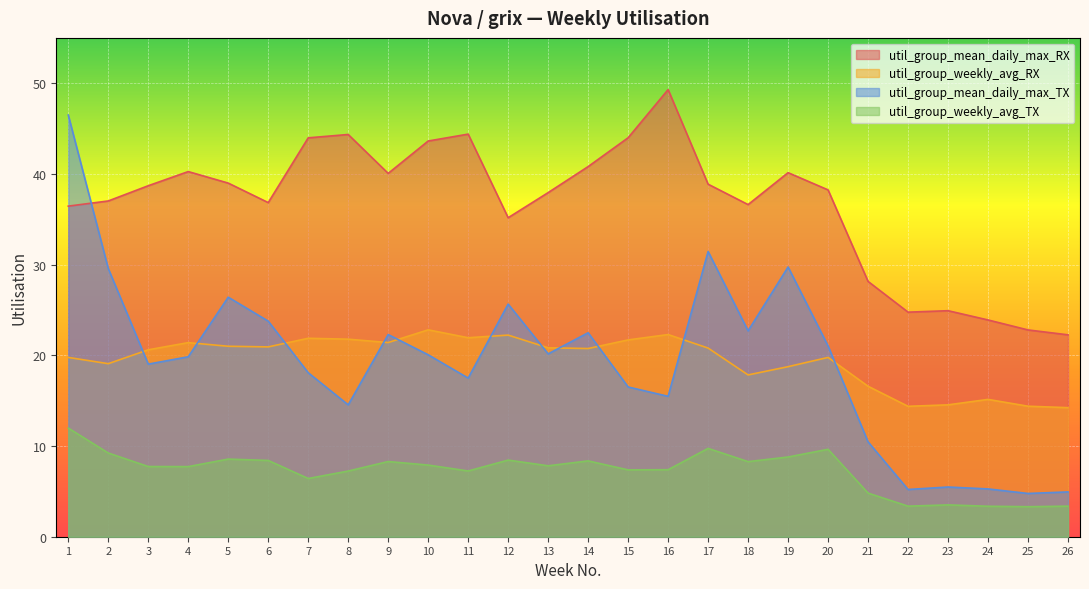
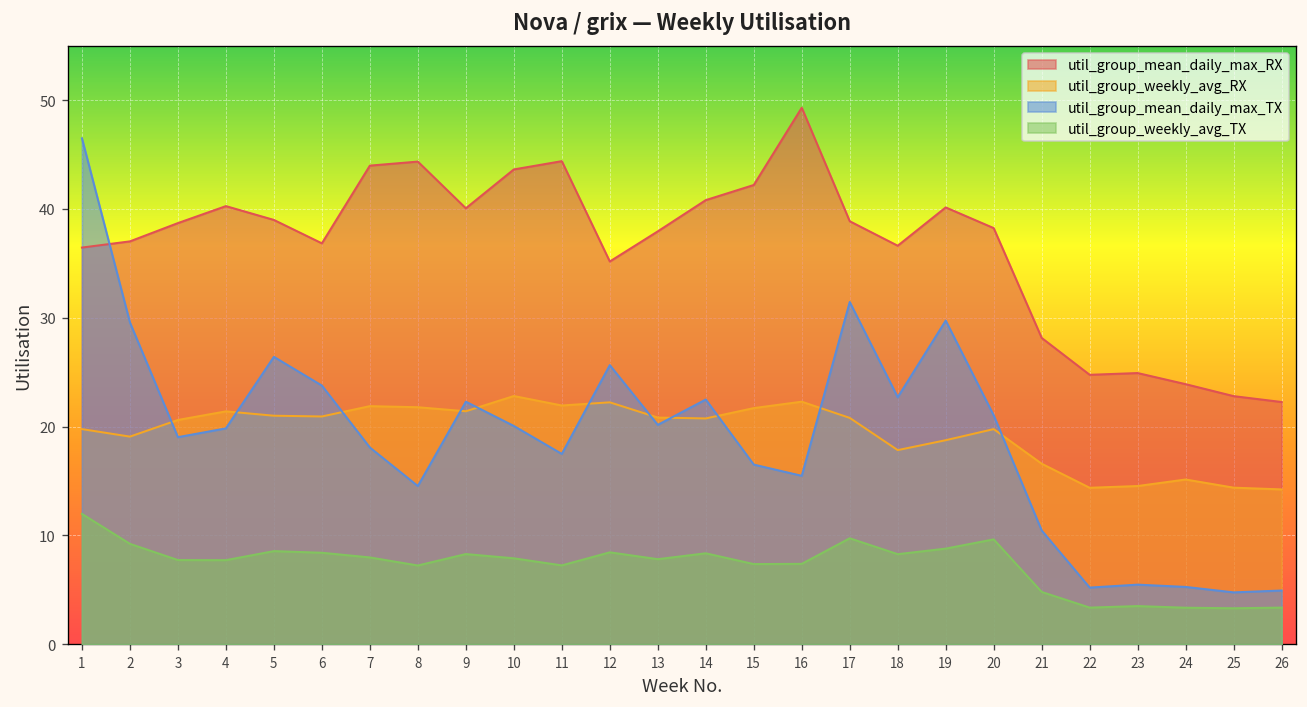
  {
    "util_group_mean_daily_max_RX": {
      "1": 36,
      "2": 37,
      "3": 39,
      "4": 40,
      "5": 39,
      "6": 37,
      "7": 44,
      "8": 44,
      "9": 40,
      "10": 44,
      "11": 44,
      "12": 35,
      "13": 38,
      "14": 41,
-     "15": 44,
+     "15": 42,
      "16": 49,
      "17": 39,
      "18": 37,
      "19": 40,
      "20": 38,
      "21": 28,
      "22": 25,
      "23": 25,
      "24": 24,
      "25": 23,
      "26": 22
    },
    "util_group_weekly_avg_RX": {
      "1": 20,
      "2": 19,
      "3": 21,
      "4": 21,
      "5": 21,
      "6": 21,
      "7": 22,
      "8": 22,
      "9": 21,
      "10": 23,
      "11": 22,
      "12": 22,
      "13": 21,
      "14": 21,
      "15": 22,
      "16": 22,
      "17": 21,
      "18": 18,
      "19": 19,
      "20": 20,
      "21": 17,
      "22": 14,
      "23": 15,
      "24": 15,
      "25": 14,
      "26": 14
    },
    "util_group_mean_daily_max_TX": {
      "1": 46,
      "2": 30,
      "3": 19,
      "4": 20,
      "5": 26,
      "6": 24,
      "7": 18,
      "8": 15,
      "9": 22,
      "10": 20,
      "11": 17,
      "12": 26,
      "13": 20,
      "14": 22,
      "15": 17,
      "16": 15,
      "17": 31,
      "18": 23,
      "19": 30,
      "20": 21,
      "21": 10,
      "22": 5,
      "23": 5,
      "24": 5,
      "25": 5,
      "26": 5
    },
    "util_group_weekly_avg_TX": {
      "1": 12,
      "2": 9,
      "3": 8,
      "4": 8,
      "5": 9,
      "6": 8,
-     "7": 6,
+     "7": 8,
      "8": 7,
      "9": 8,
      "10": 8,
      "11": 7,
      "12": 8,
      "13": 8,
      "14": 8,
      "15": 7,
      "16": 7,
      "17": 10,
      "18": 8,
      "19": 9,
      "20": 10,
      "21": 5,
      "22": 3,
      "23": 4,
      "24": 3,
      "25": 3,
      "26": 3
    }
  }
